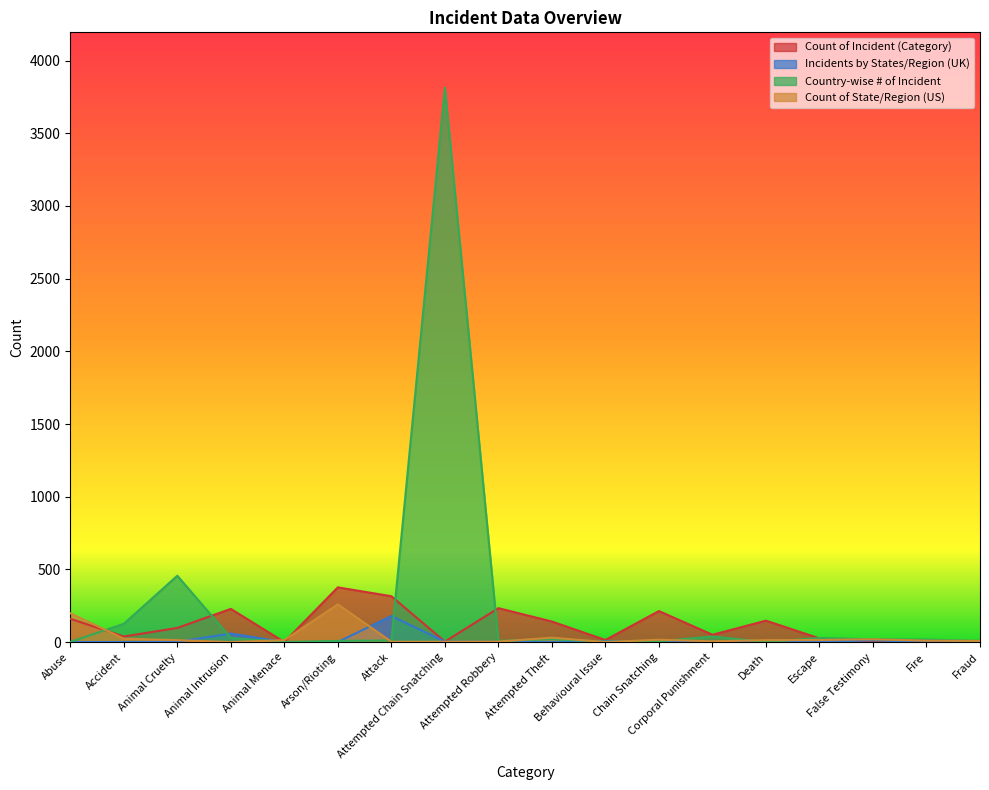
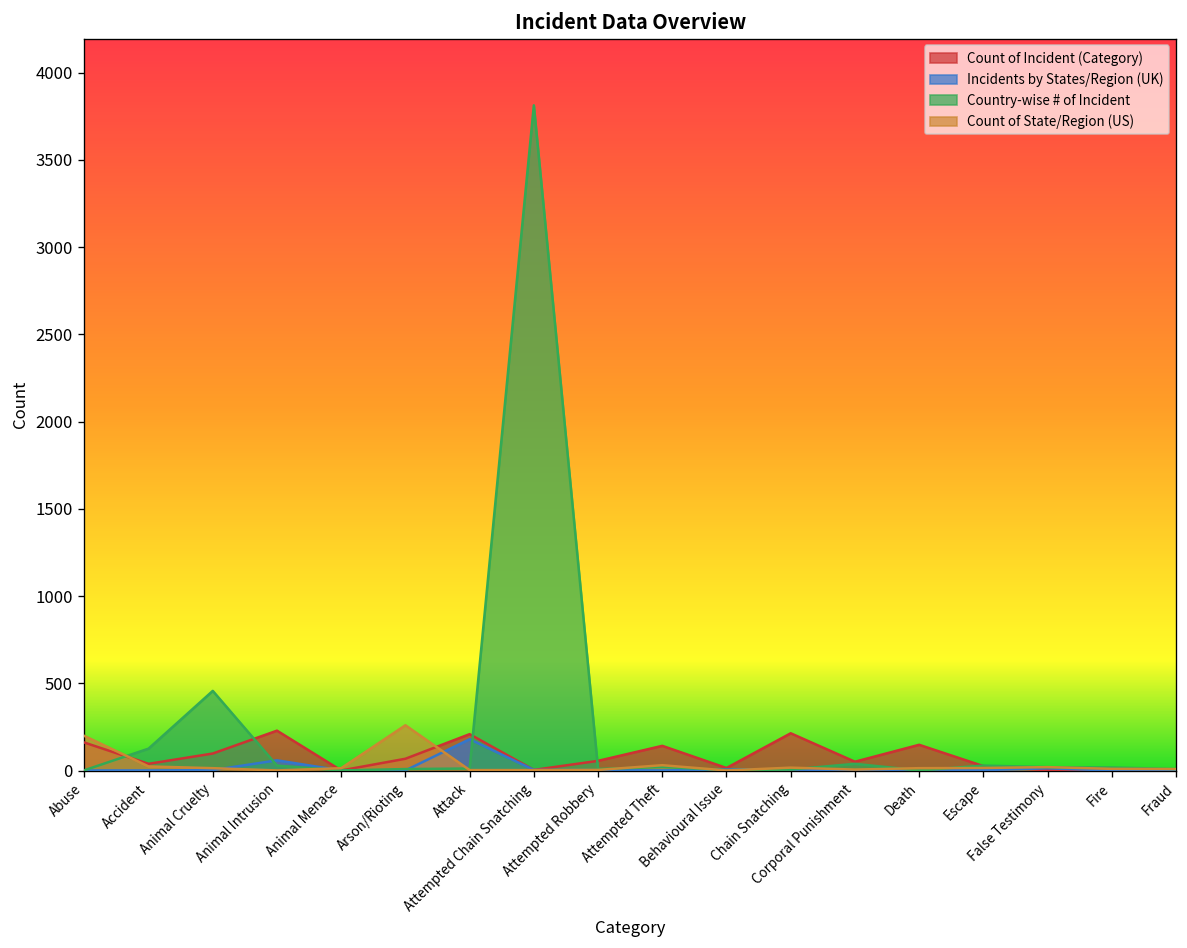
  {
    "Count of Incident (Category)": {
      "Abuse": 160,
      "Animal Cruelty": 100,
      "Animal Intrusion": 230,
-     "Arson/Rioting": 380,
-     "Attack": 320,
-     "Attempted Robbery": 230,
+     "Arson/Rioting": 70,
+     "Attack": 210,
+     "Attempted Robbery": 60,
      "Attempted Theft": 140,
      "Chain Snatching": 210,
      "Death": 150
    },
    "Incidents by States/Region (UK)": {
      "Accident": 0,
      "Animal Intrusion": 60,
      "Attack": 180,
      "Attempted Theft": 0
    },
    "Country-wise # of Incident": {
      "Accident": 130,
      "Animal Cruelty": 460,
      "Animal Intrusion": 30,
      "Attempted Chain Snatching": 3810
    },
    "Count of State/Region (US)": {
      "Abuse": 200,
      "Animal Intrusion": 0,
      "Arson/Rioting": 260
    }
  }
